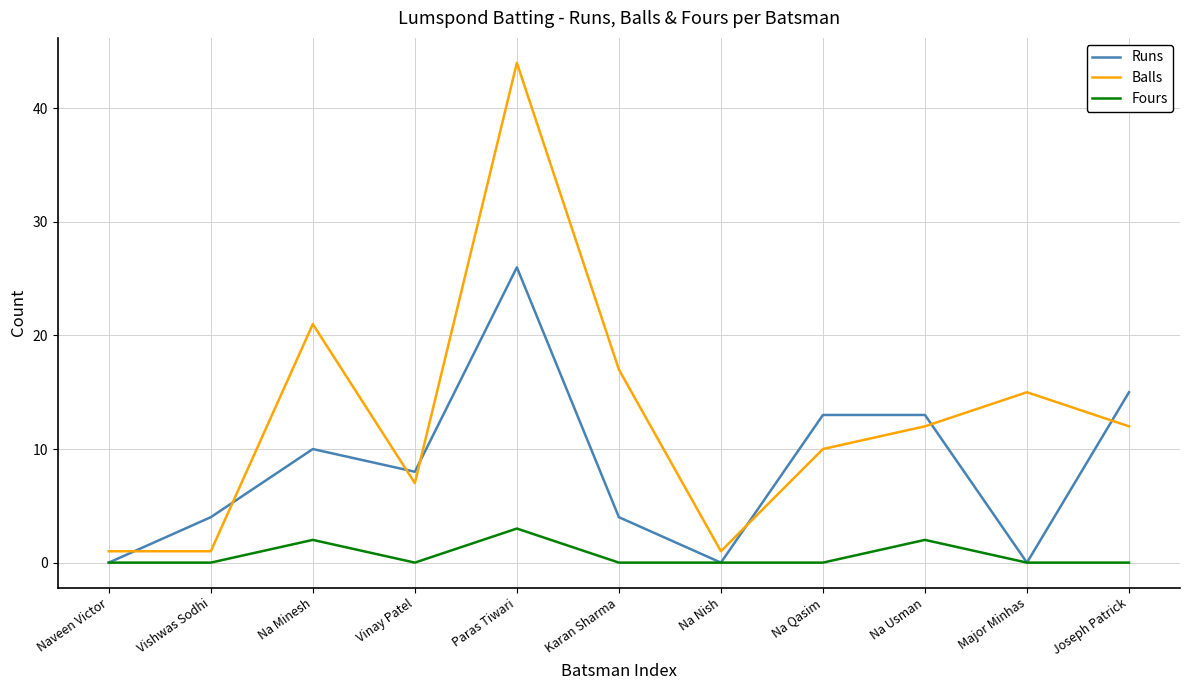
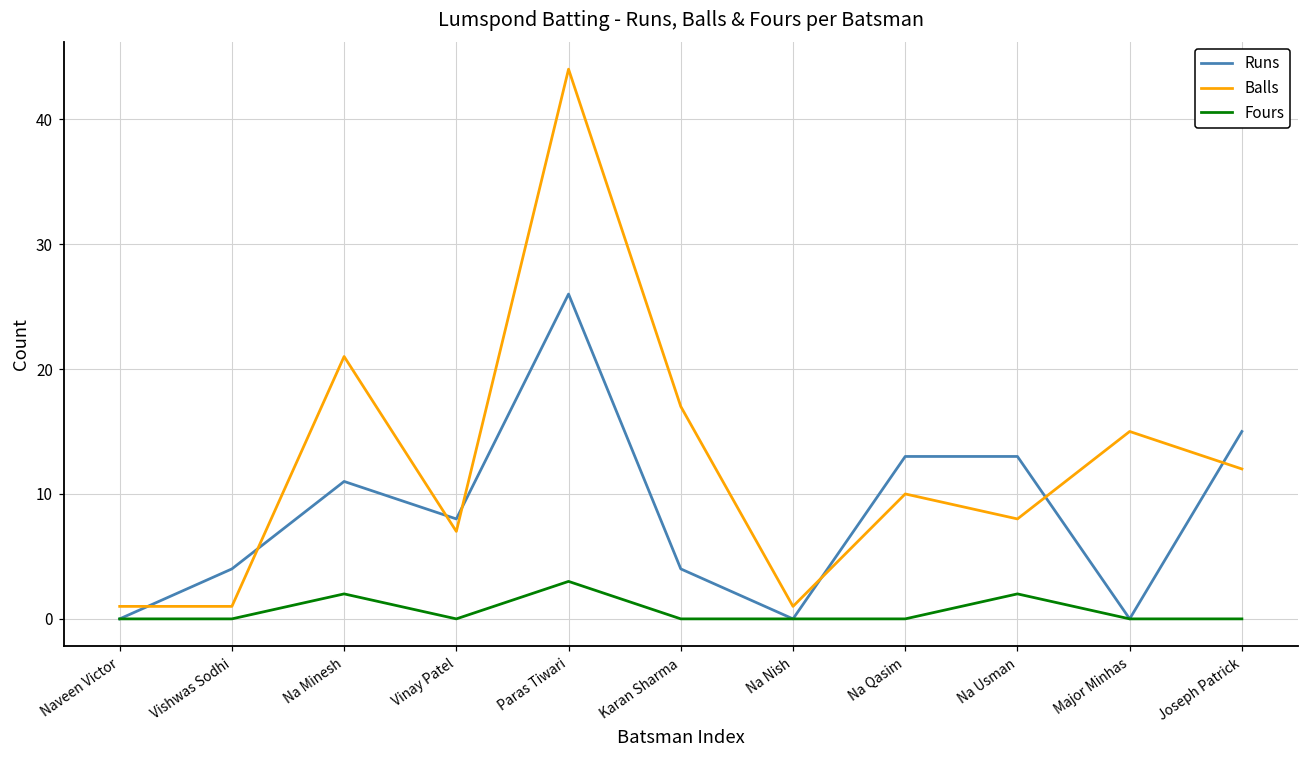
  {
    "Runs": {
      "Vishwas Sodhi": 4,
-     "Na Minesh": 10,
+     "Na Minesh": 11,
      "Vinay Patel": 8,
      "Paras Tiwari": 26,
      "Karan Sharma": 4,
      "Na Qasim": 13,
      "Na Usman": 13,
      "Joseph Patrick": 15
    },
    "Balls": {
      "Naveen Victor": 1,
      "Vishwas Sodhi": 1,
      "Na Minesh": 21,
      "Vinay Patel": 7,
      "Paras Tiwari": 44,
      "Karan Sharma": 17,
      "Na Nish": 1,
      "Na Qasim": 10,
-     "Na Usman": 12,
+     "Na Usman": 8,
      "Major Minhas": 15,
      "Joseph Patrick": 12
    },
    "Fours": {
      "Vishwas Sodhi": 0,
      "Na Minesh": 2,
      "Vinay Patel": 0,
      "Paras Tiwari": 3,
      "Karan Sharma": 0,
      "Na Qasim": 0,
      "Na Usman": 2,
      "Joseph Patrick": 0
    }
  }
